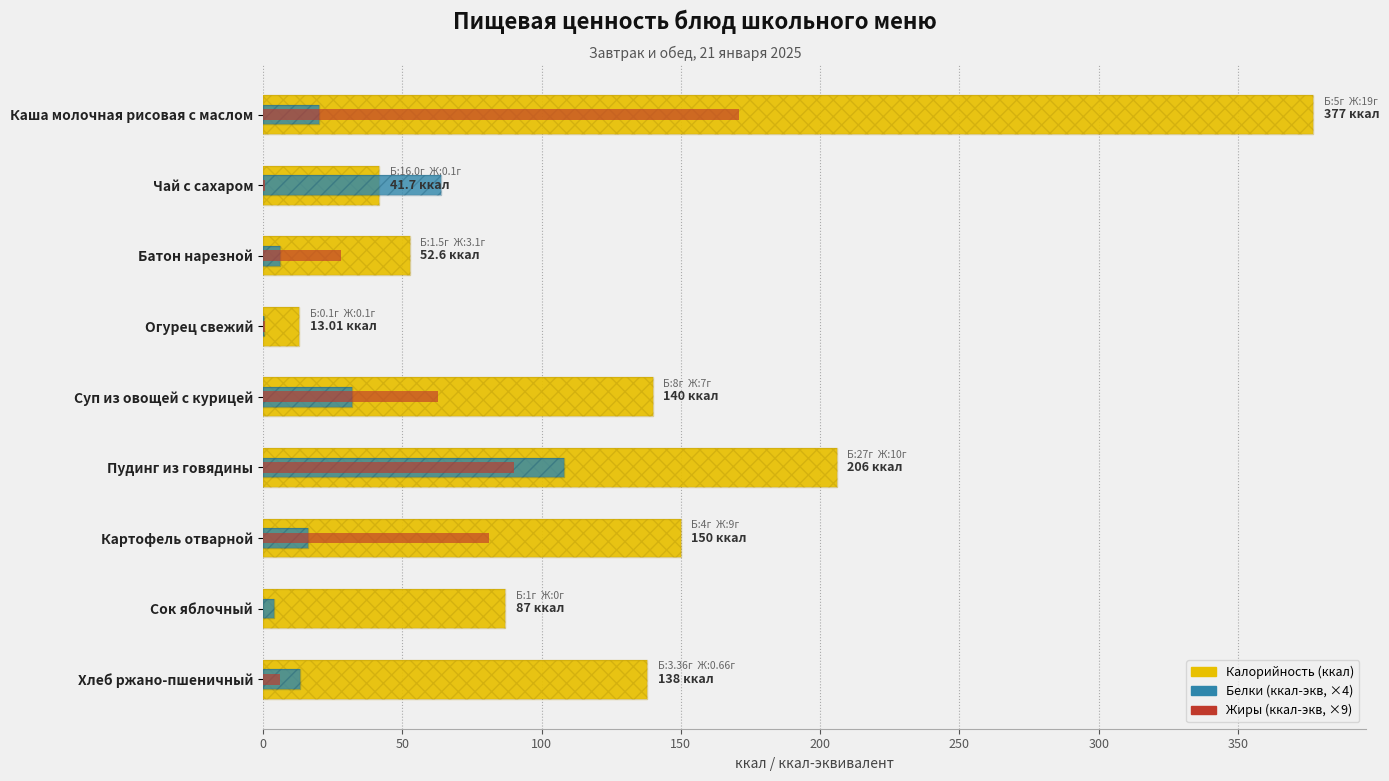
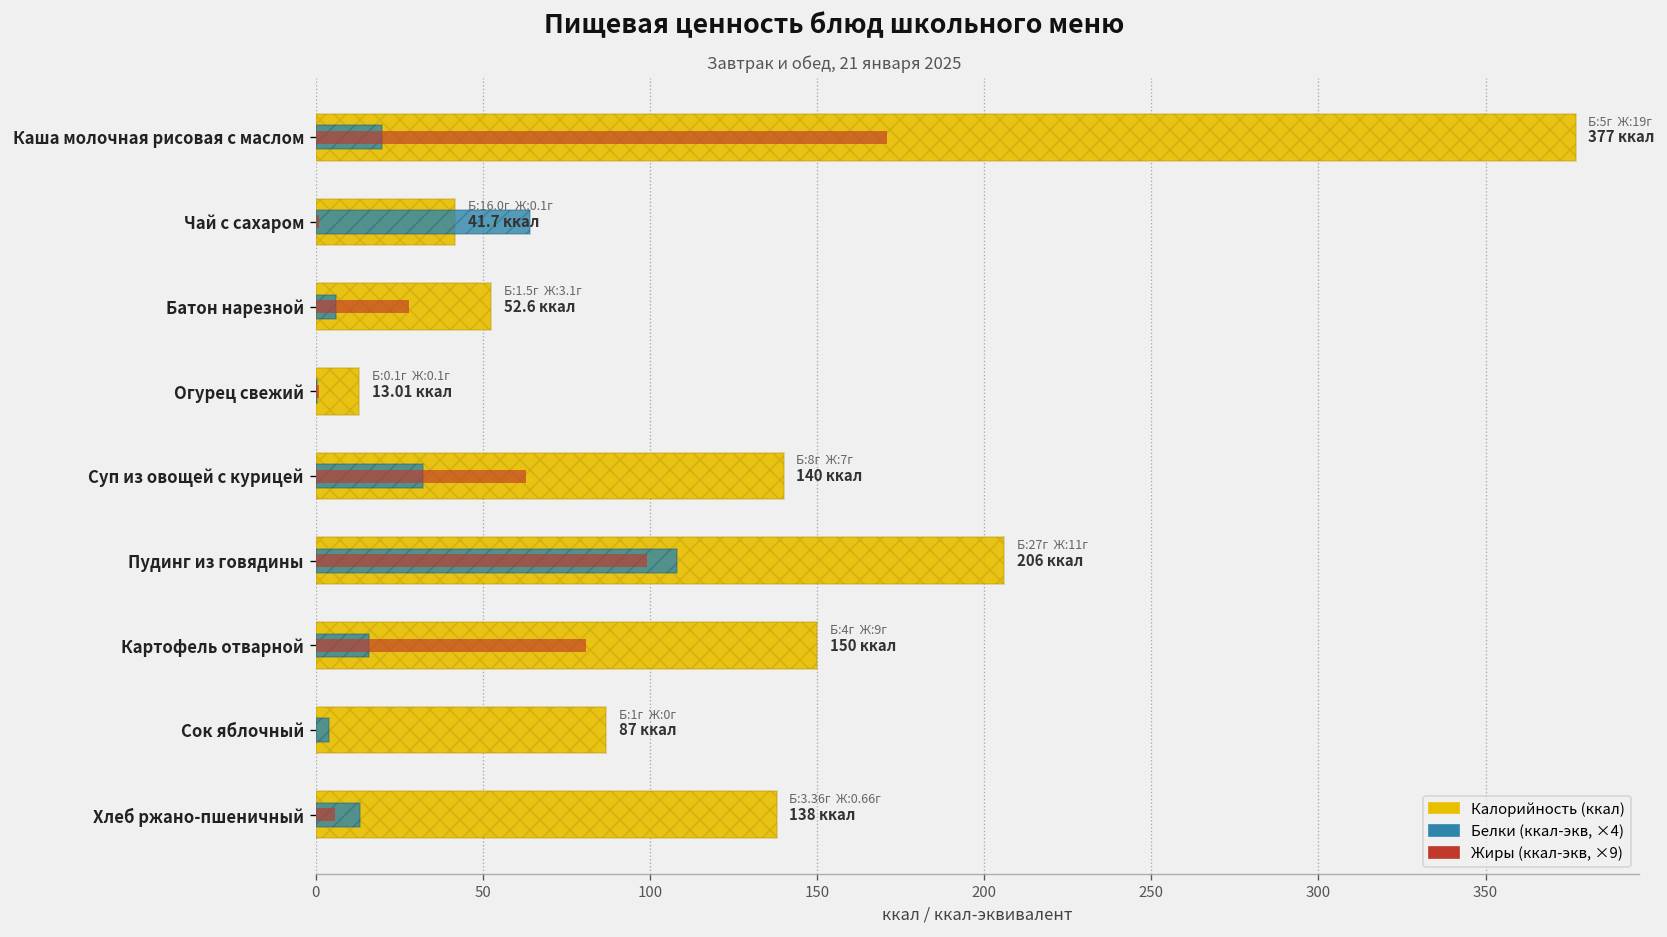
  {
    "Калорийность (ккал)": {
      "Каша молочная рисовая с маслом": "377",
      "Батон нарезной": "52.6",
      "Огурец свежий": "13.01",
      "Суп из овощей с курицей": "140",
      "Пудинг из говядины": "206",
      "Картофель отварной": "150",
      "Сок яблочный": "87",
      "Хлеб ржано-пшеничный": "138"
    },
    "Жиры (ккал-экв, ×9)": {
-     "Пудинг из говядины": "10г"
+     "Пудинг из говядины": "11г"
    }
  }
